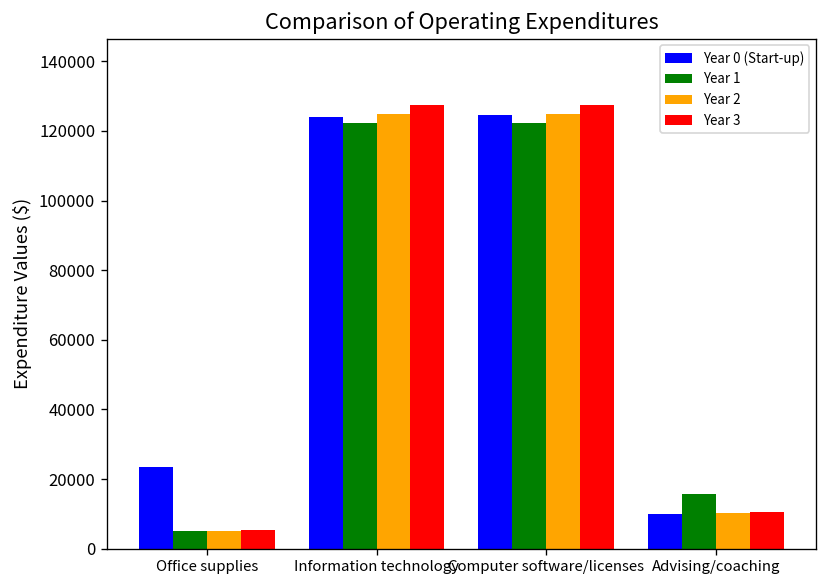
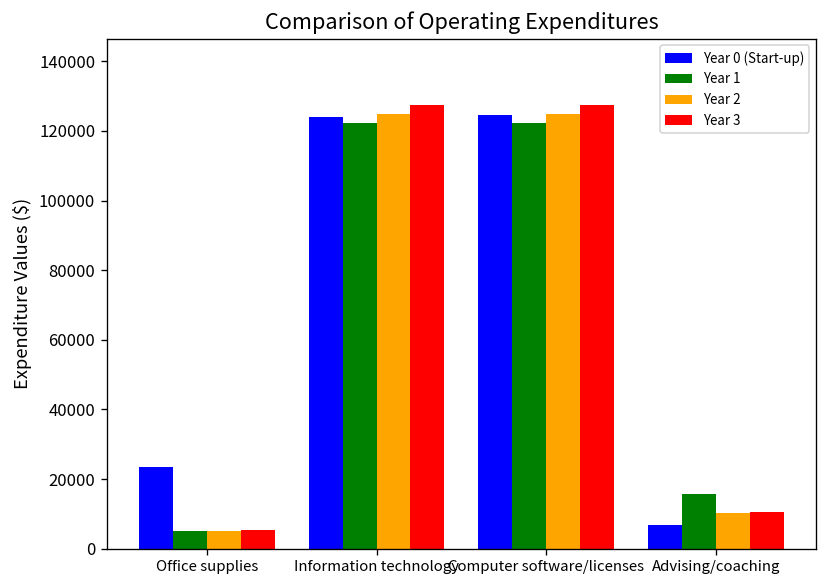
  {
    "Year 0 (Start-up)": {
      "Office supplies": 23000,
      "Information technology": 124000,
      "Computer software/licenses": 125000,
-     "Advising/coaching": 10000
+     "Advising/coaching": 7000
    },
    "Year 1": {
      "Office supplies": 5000,
      "Information technology": 122000,
      "Computer software/licenses": 122000,
      "Advising/coaching": 16000
    },
    "Year 2": {
      "Office supplies": 5000,
      "Information technology": 125000,
      "Computer software/licenses": 125000,
      "Advising/coaching": 10000
    },
    "Year 3": {
      "Office supplies": 5000,
      "Information technology": 127000,
      "Computer software/licenses": 127000,
      "Advising/coaching": 11000
    }
  }
